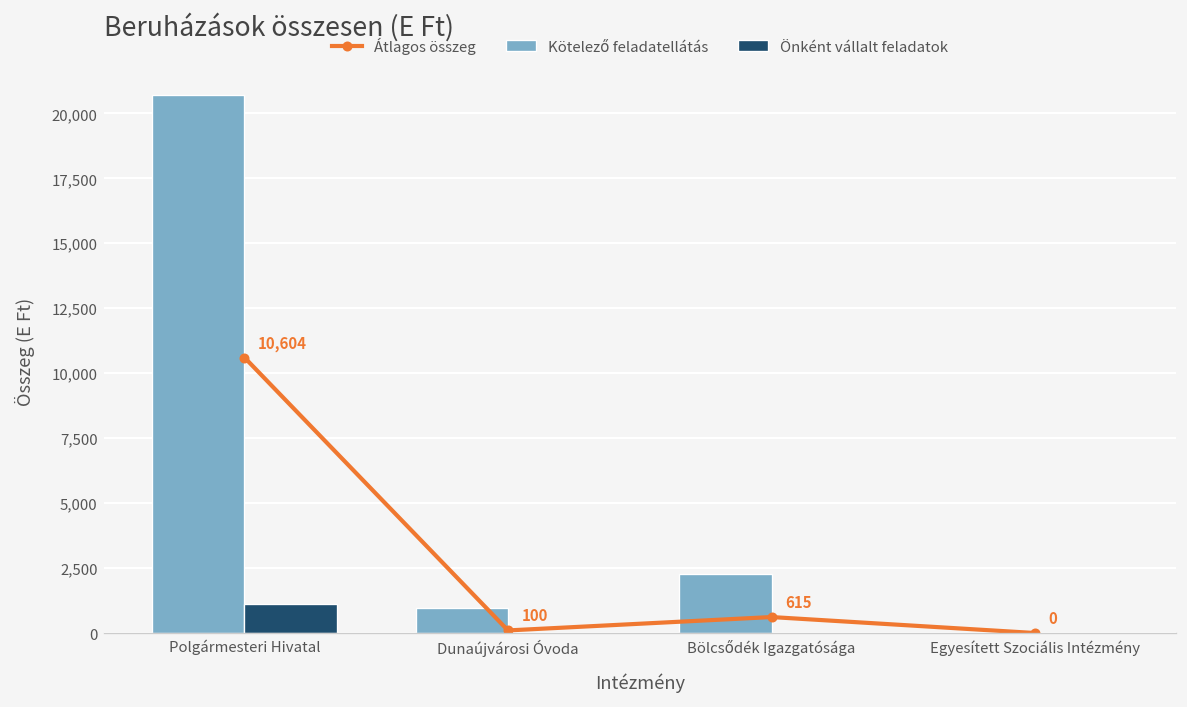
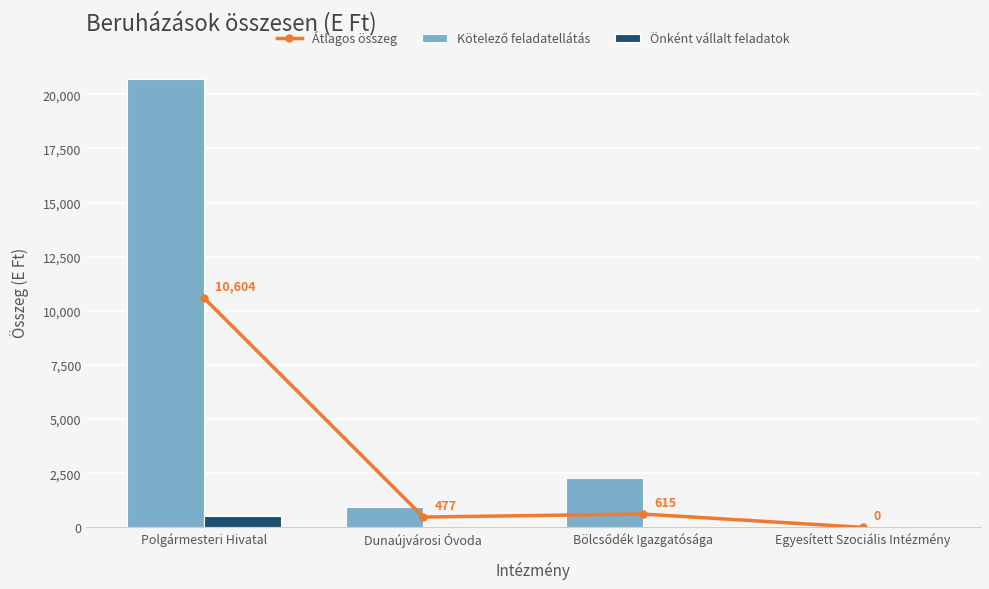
  {
    "Kötelező feladatellátás": {
      "Polgármesteri Hivatal": "20,700",
      "Dunaújvárosi Óvoda": "1,000",
      "Bölcsődék Igazgatósága": "2,300",
      "Egyesített Szociális Intézmény": "0"
    },
    "Átlagos összeg": {
      "Polgármesteri Hivatal": "10,604",
-     "Dunaújvárosi Óvoda": "100",
+     "Dunaújvárosi Óvoda": "477",
      "Bölcsődék Igazgatósága": "615",
      "Egyesített Szociális Intézmény": "0"
    },
    "Önként vállalt feladatok": {
-     "Polgármesteri Hivatal": "1,100",
+     "Polgármesteri Hivatal": "500",
      "Dunaújvárosi Óvoda": "0",
      "Bölcsődék Igazgatósága": "0"
    }
  }
